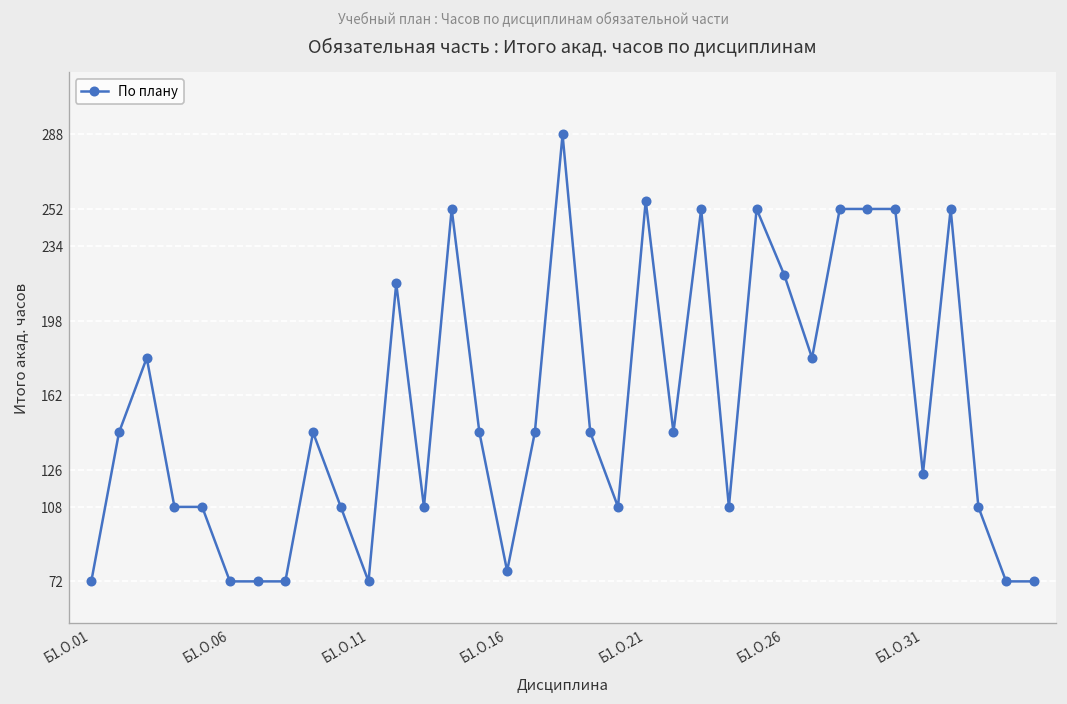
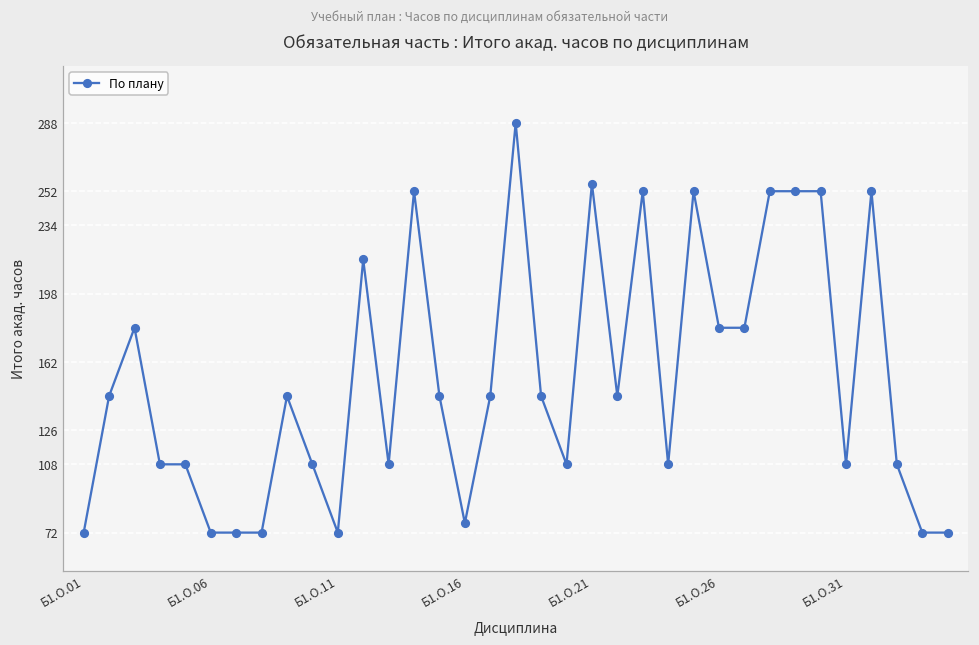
  {
    "Б1.О.01": 72,
    "Б1.О.06": 72,
    "Б1.О.11": 72,
    "Б1.О.16": 77,
    "Б1.О.21": 256,
-   "Б1.О.26": 220,
-   "Б1.О.31": 124
+   "Б1.О.26": 180,
+   "Б1.О.31": 108
  }
